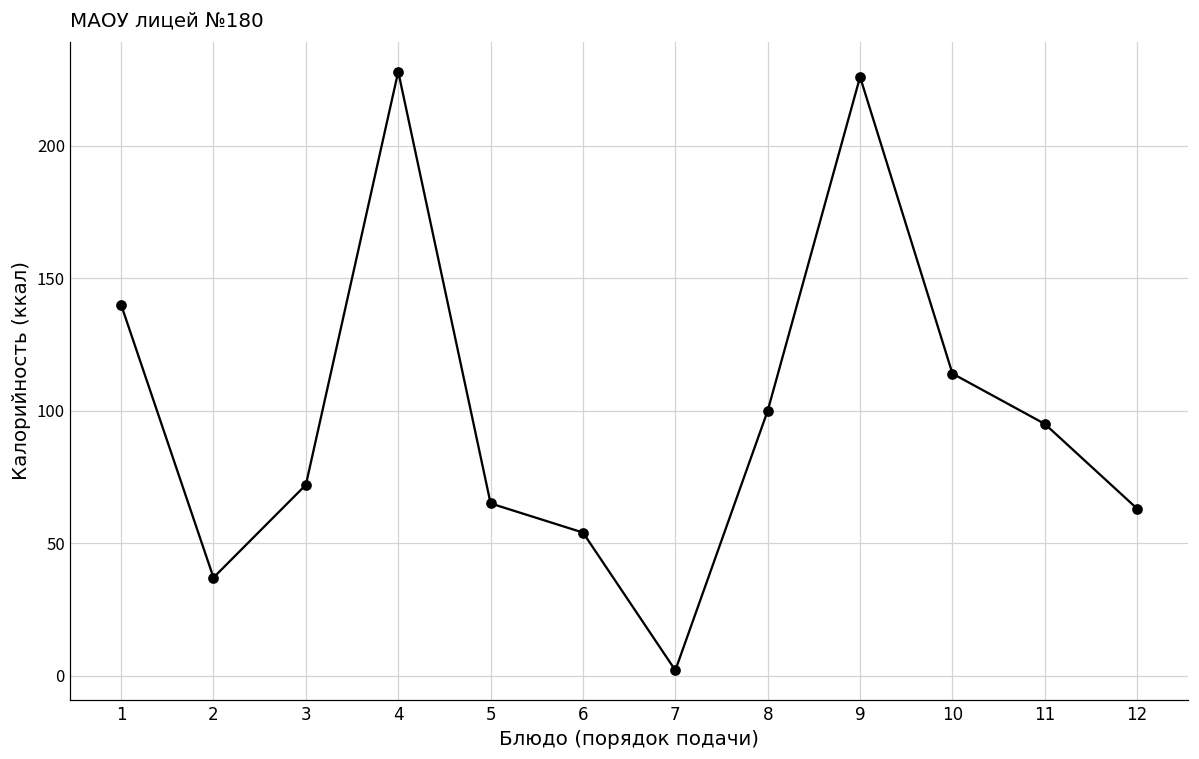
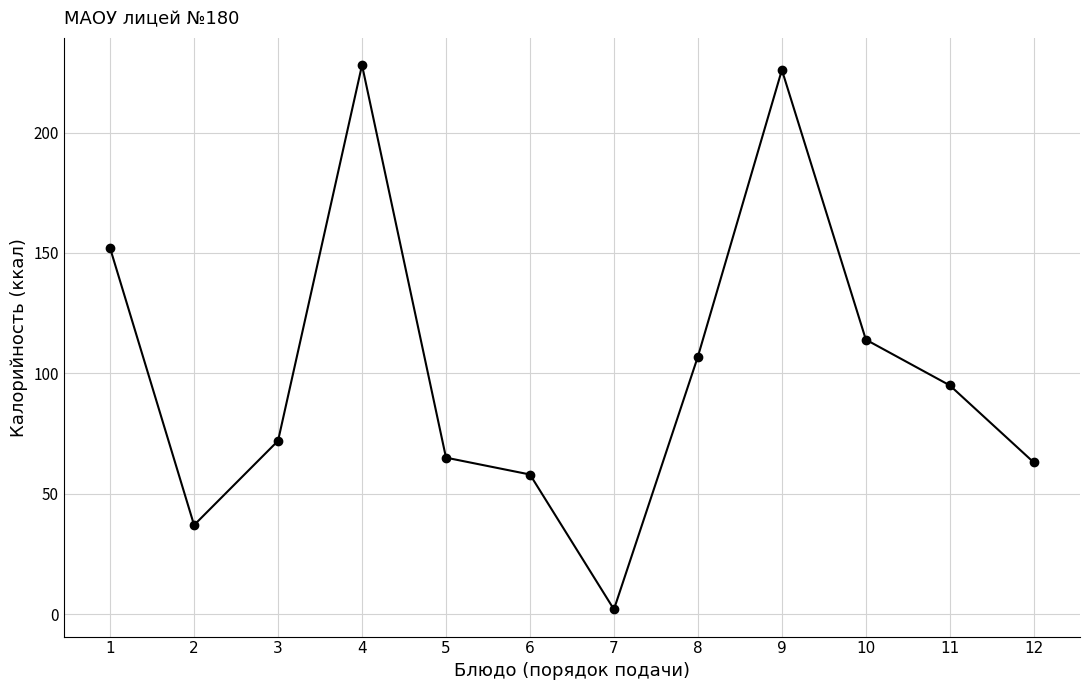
  {
-   "1": 140,
+   "1": 152,
    "2": 37,
    "3": 72,
    "4": 228,
    "5": 65,
-   "6": 54,
+   "6": 58,
    "7": 2,
-   "8": 100,
+   "8": 107,
    "9": 226,
    "10": 114,
    "11": 95,
    "12": 63
  }
